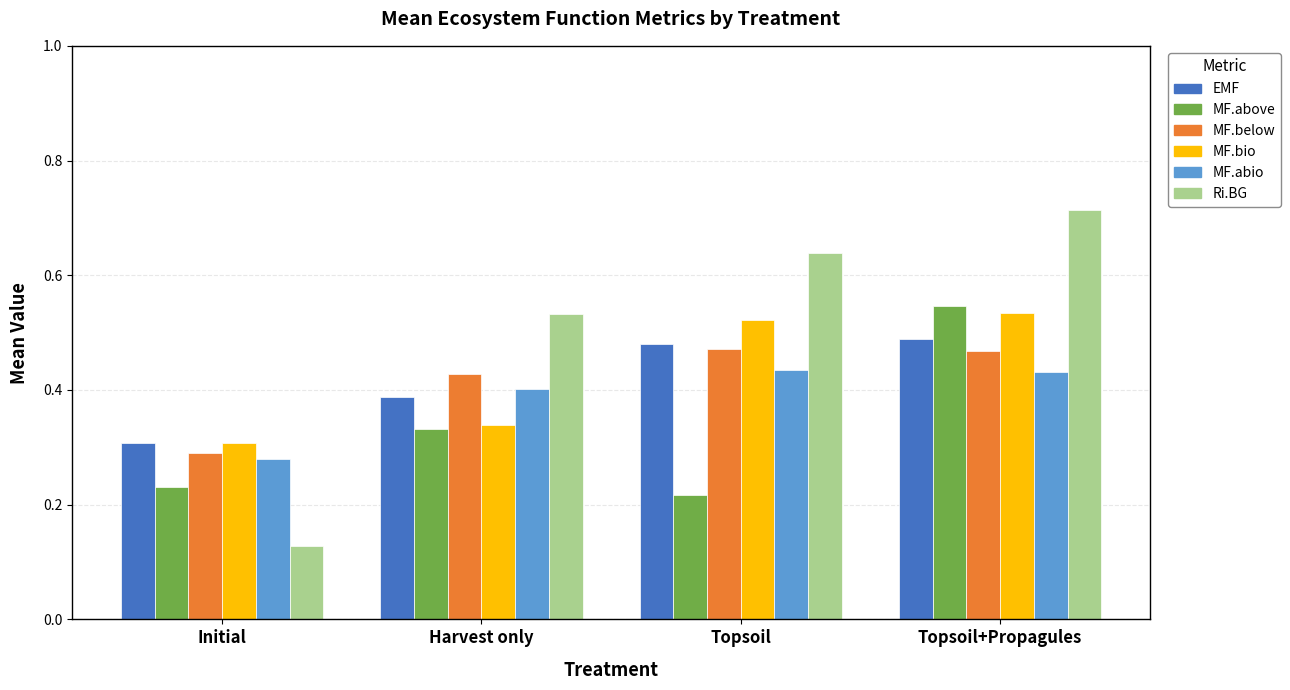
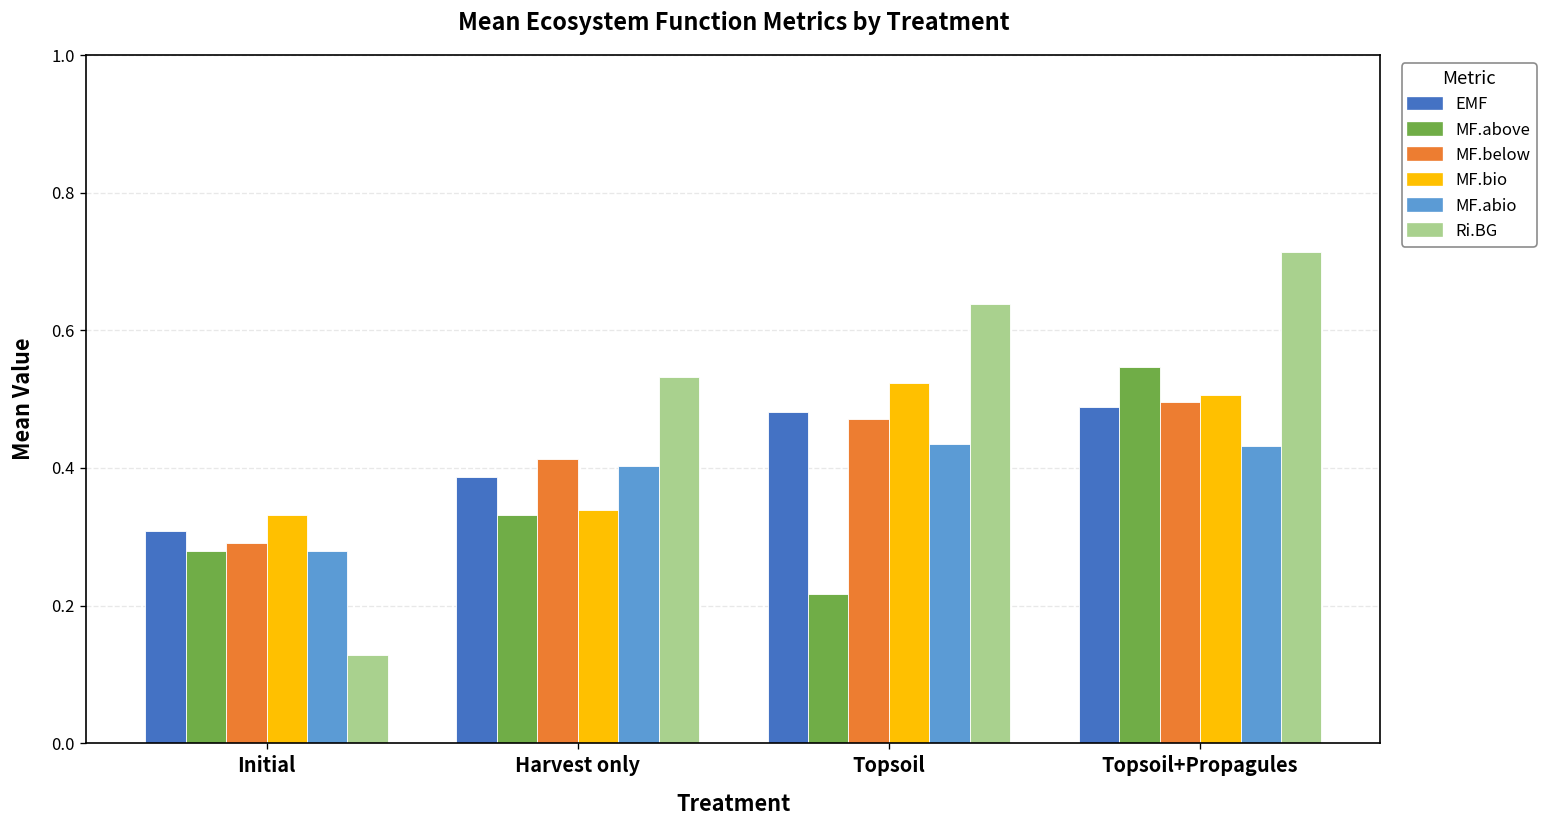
  {
    "MF.above": {
-     "Initial": 0.23,
+     "Initial": 0.28,
      "Harvest only": 0.33,
      "Topsoil": 0.22,
      "Topsoil+Propagules": 0.55
    },
    "MF.below": {
      "Initial": 0.29,
-     "Harvest only": 0.43,
+     "Harvest only": 0.41,
      "Topsoil": 0.47,
-     "Topsoil+Propagules": 0.47
+     "Topsoil+Propagules": 0.50
    },
    "MF.bio": {
-     "Initial": 0.31,
+     "Initial": 0.33,
      "Harvest only": 0.34,
      "Topsoil": 0.52,
-     "Topsoil+Propagules": 0.53
+     "Topsoil+Propagules": 0.51
    },
    "Ri.BG": {
      "Initial": 0.13,
      "Harvest only": 0.53,
      "Topsoil": 0.64,
      "Topsoil+Propagules": 0.71
    }
  }
